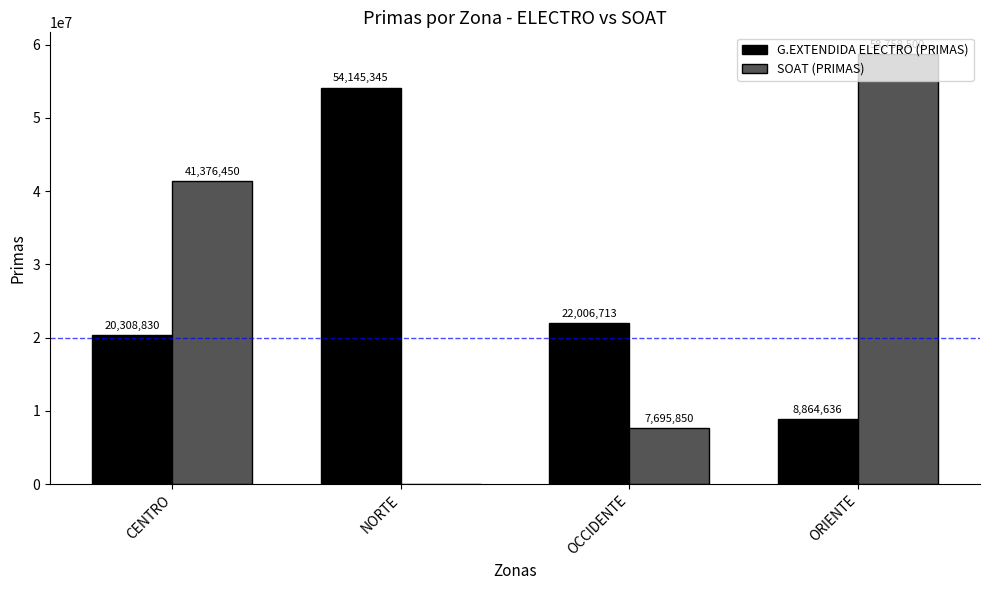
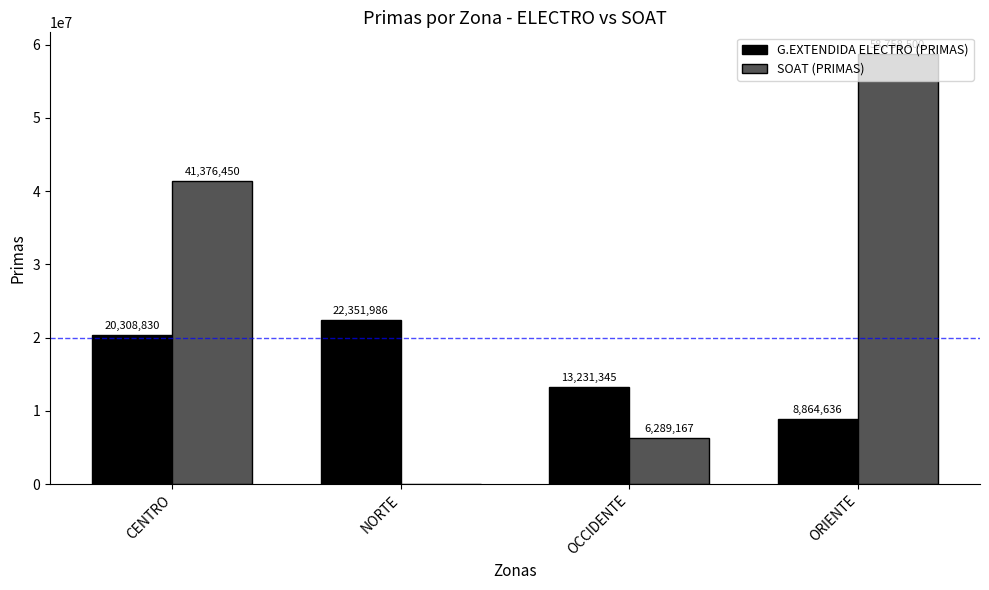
  {
    "G.EXTENDIDA ELECTRO (PRIMAS)": {
      "CENTRO": "20,308,830",
-     "NORTE": "54,145,345",
-     "OCCIDENTE": "22,006,713",
+     "NORTE": "22,351,986",
+     "OCCIDENTE": "13,231,345",
      "ORIENTE": "8,864,636"
    },
    "SOAT (PRIMAS)": {
      "CENTRO": "41,376,450",
-     "OCCIDENTE": "7,695,850"
+     "OCCIDENTE": "6,289,167"
    }
  }
